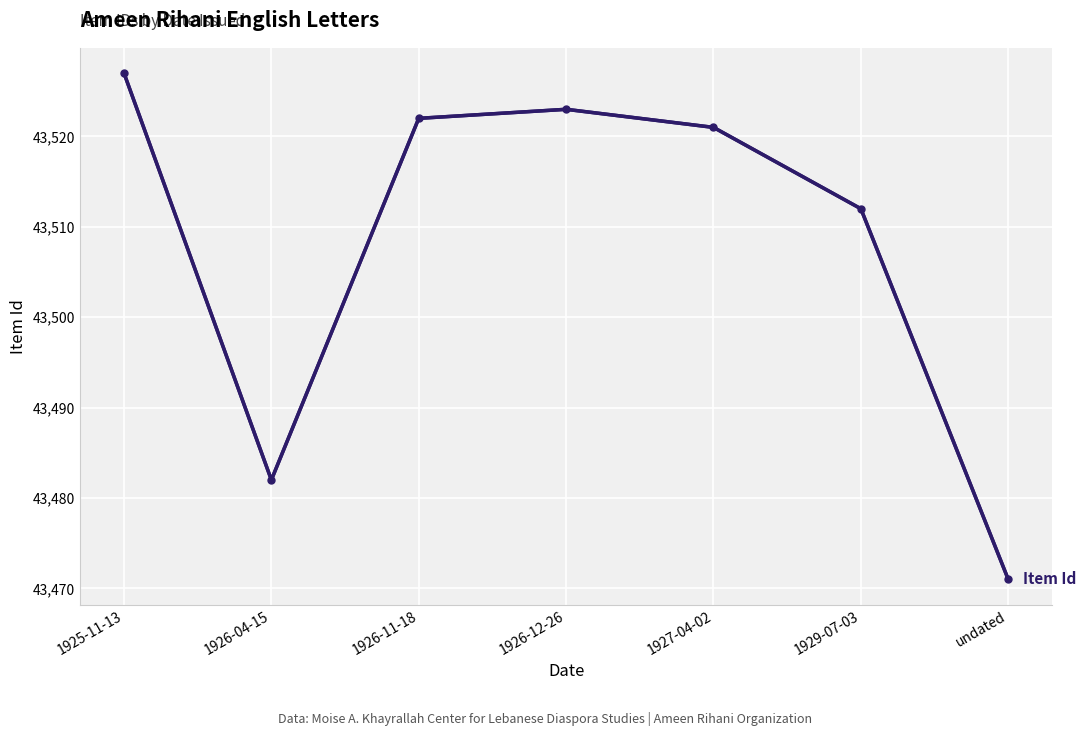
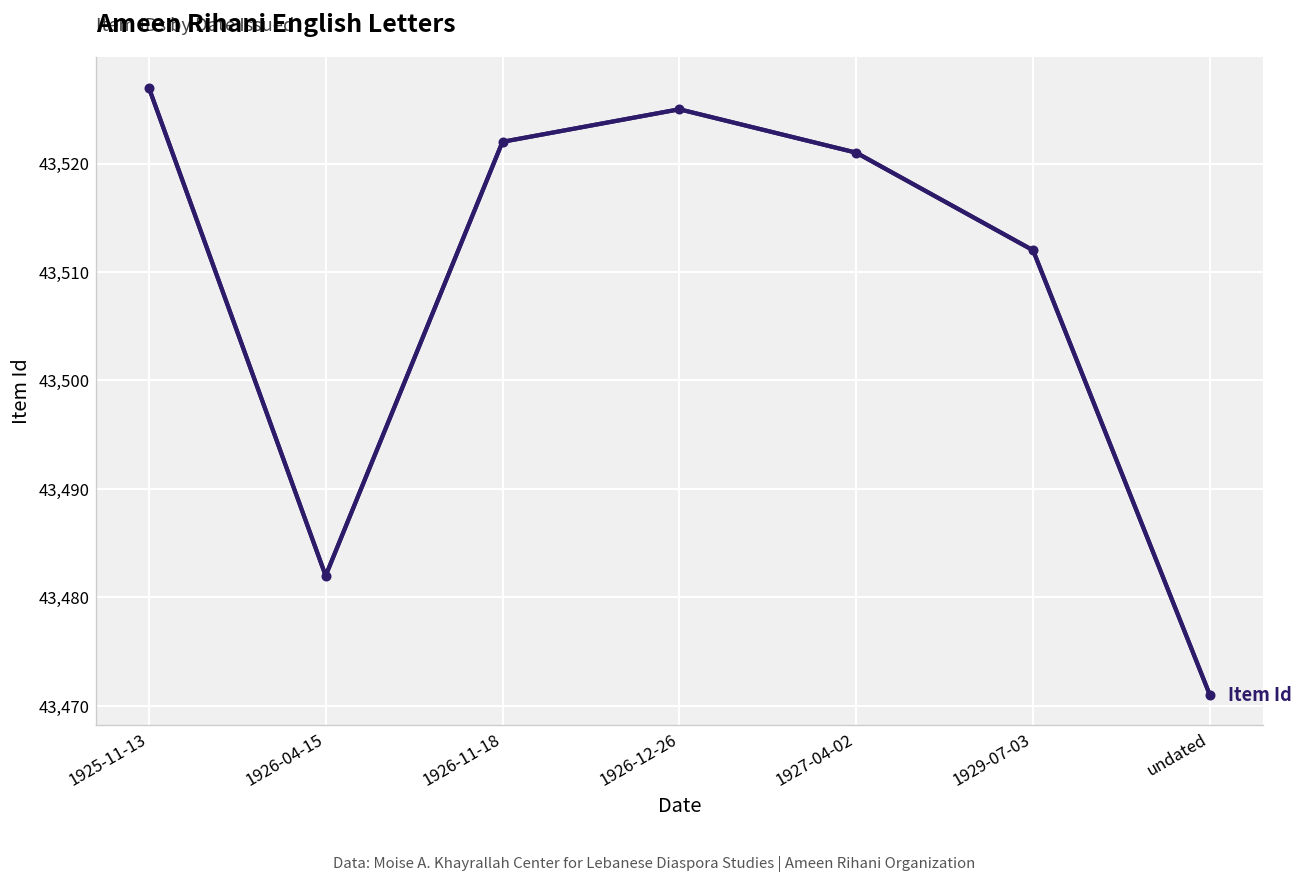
  {
    "1925-11-13": "43,527",
    "1926-04-15": "43,482",
    "1926-11-18": "43,522",
-   "1926-12-26": "43,523",
+   "1926-12-26": "43,525",
    "1927-04-02": "43,521",
    "1929-07-03": "43,512",
    "undated": "43,471"
  }
